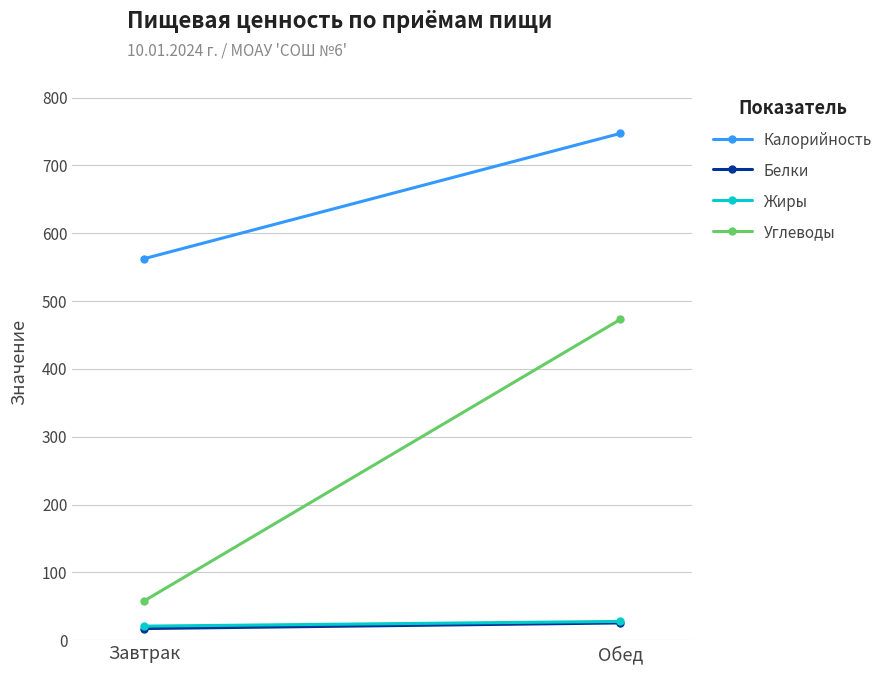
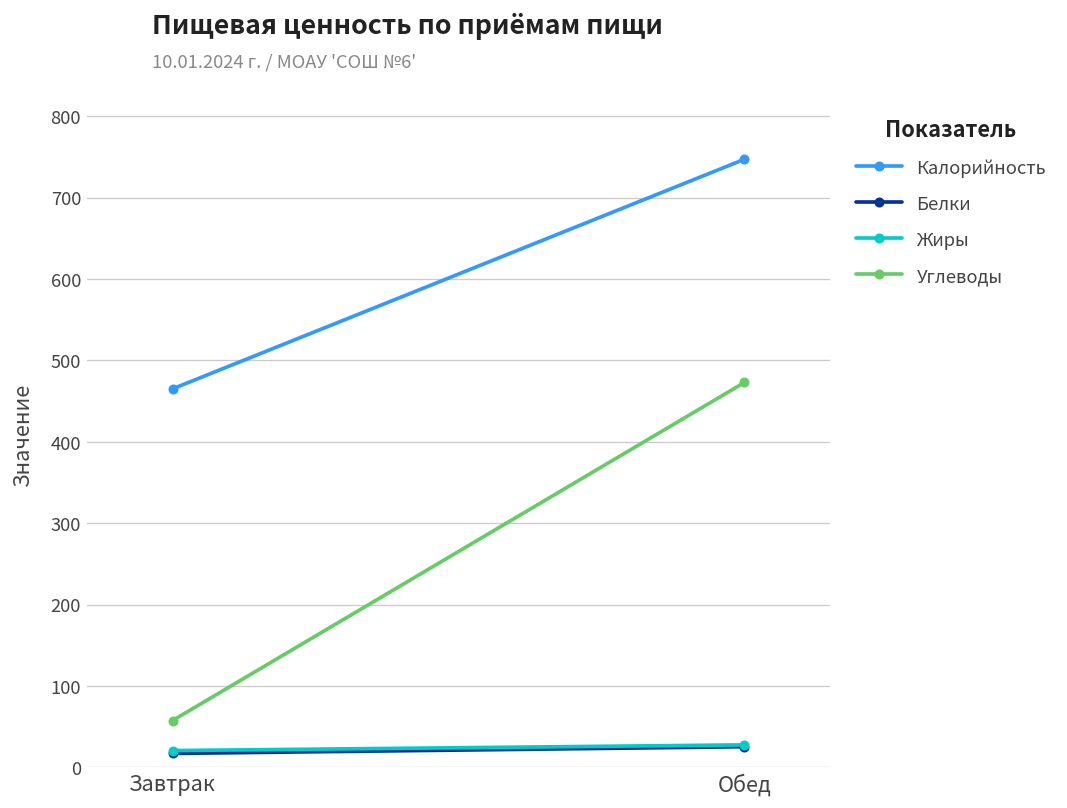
  {
    "Калорийность": {
-     "Завтрак": 560,
+     "Завтрак": 470,
      "Обед": 750
    },
    "Углеводы": {
      "Завтрак": 60,
      "Обед": 470
    }
  }
